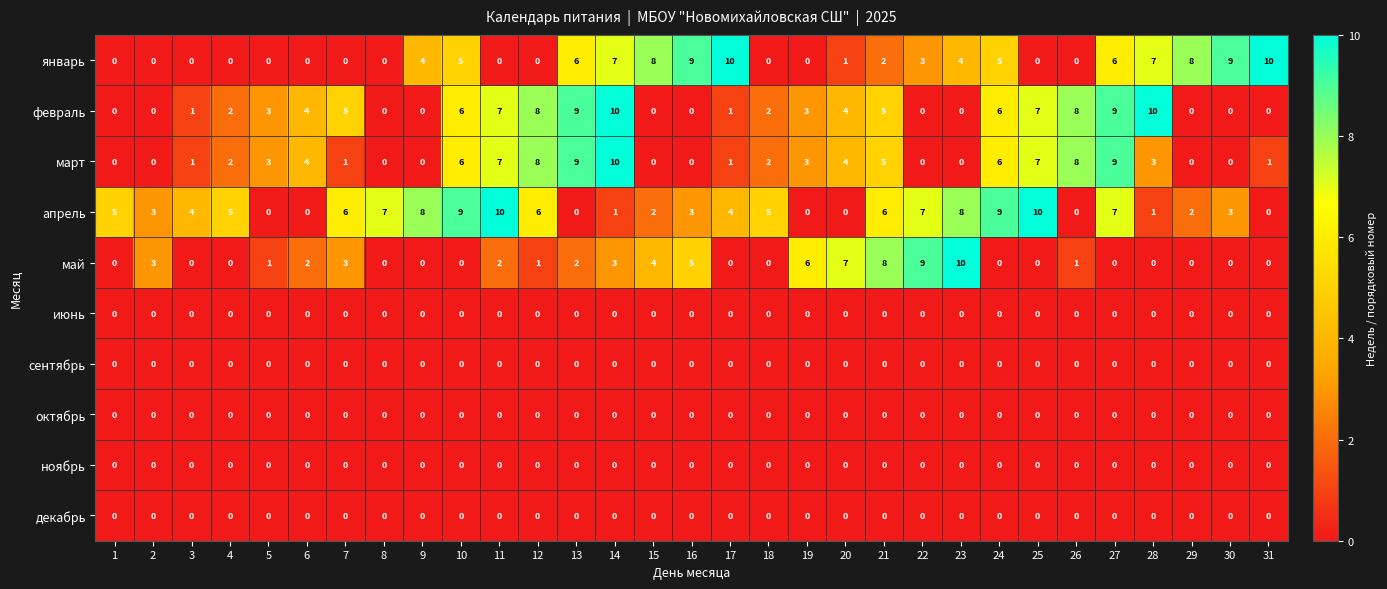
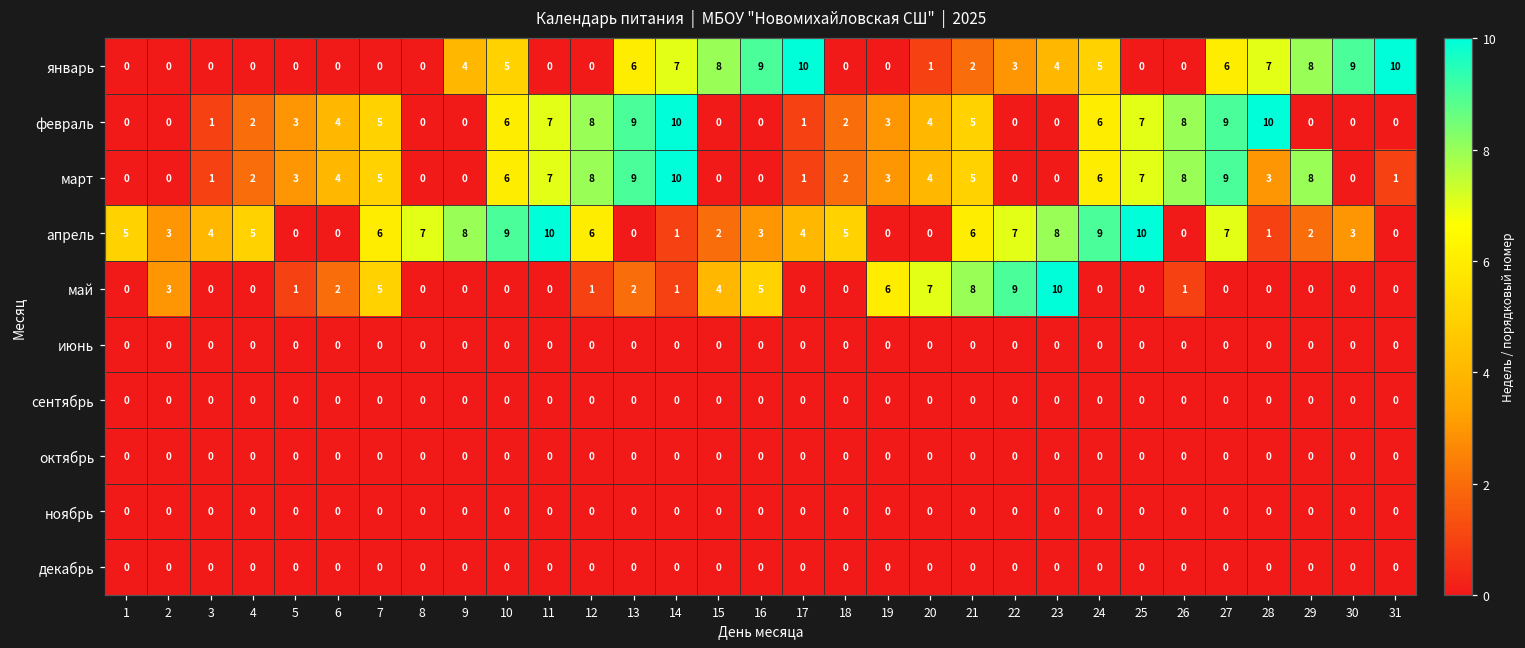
  {
    "март": {
      "1": 0,
      "2": 0,
      "3": 1,
      "4": 2,
      "5": 3,
      "6": 4,
-     "7": 1,
+     "7": 5,
      "8": 0,
      "9": 0,
      "10": 6,
      "11": 7,
      "12": 8,
      "13": 9,
      "14": 10,
      "15": 0,
      "16": 0,
      "17": 1,
      "18": 2,
      "19": 3,
      "20": 4,
      "21": 5,
      "22": 0,
      "23": 0,
      "24": 6,
      "25": 7,
      "26": 8,
      "27": 9,
      "28": 3,
-     "29": 0,
+     "29": 8,
      "30": 0,
      "31": 1
    },
    "май": {
      "1": 0,
      "2": 3,
      "3": 0,
      "4": 0,
      "5": 1,
      "6": 2,
-     "7": 3,
+     "7": 5,
      "8": 0,
      "9": 0,
      "10": 0,
-     "11": 2,
+     "11": 0,
      "12": 1,
      "13": 2,
-     "14": 3,
+     "14": 1,
      "15": 4,
      "16": 5,
      "17": 0,
      "18": 0,
      "19": 6,
      "20": 7,
      "21": 8,
      "22": 9,
      "23": 10,
      "24": 0,
      "25": 0,
      "26": 1,
      "27": 0,
      "28": 0,
      "29": 0,
      "30": 0,
      "31": 0
    }
  }
